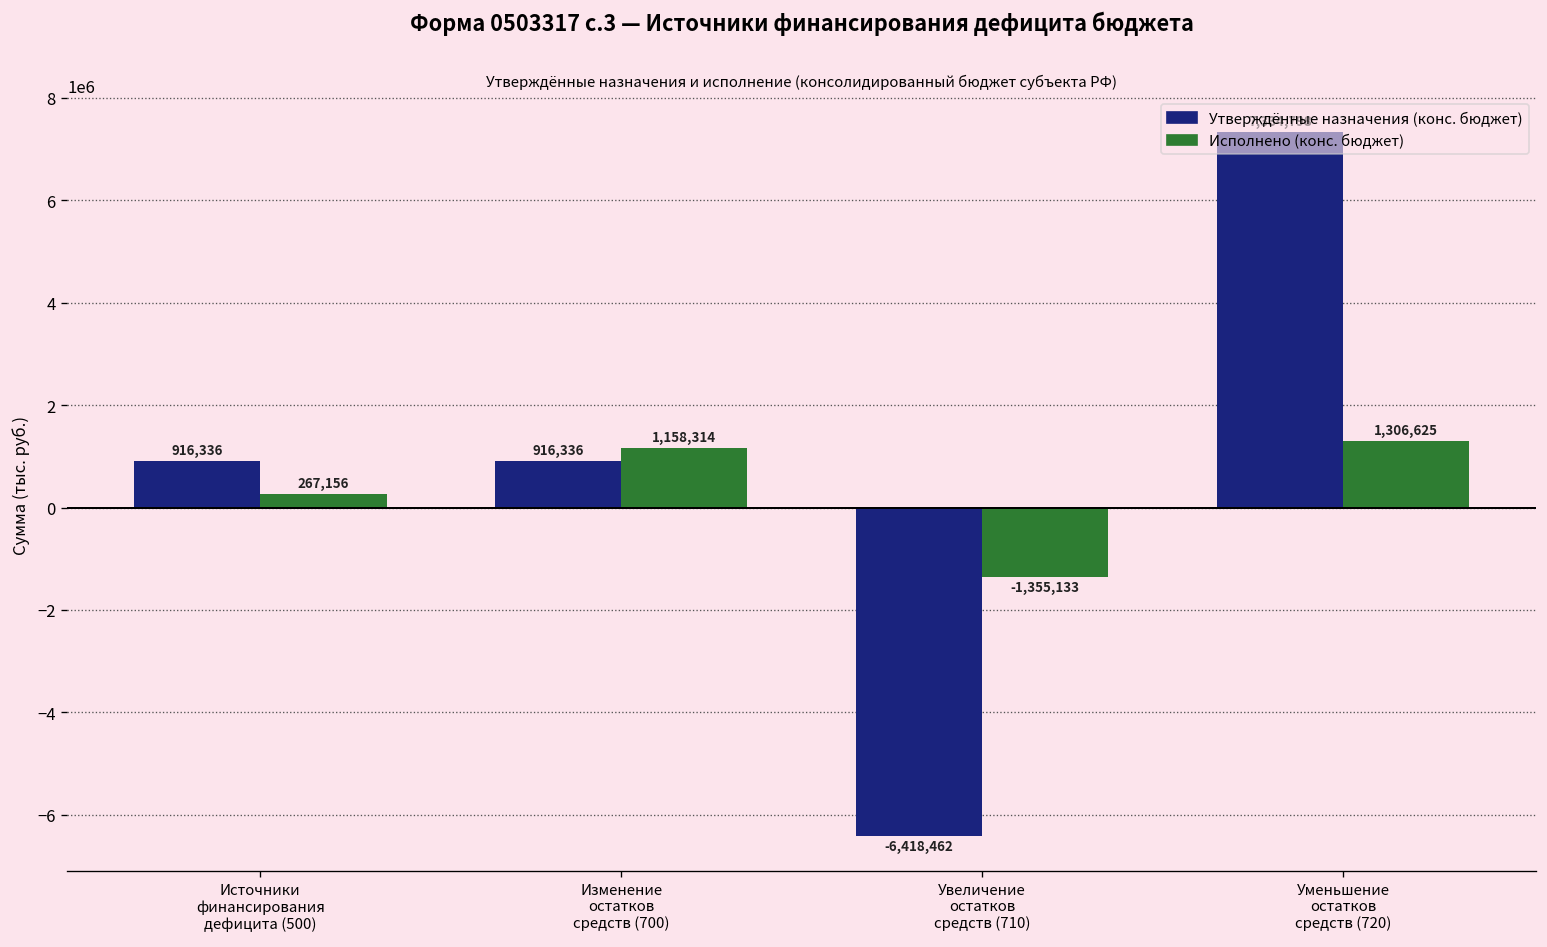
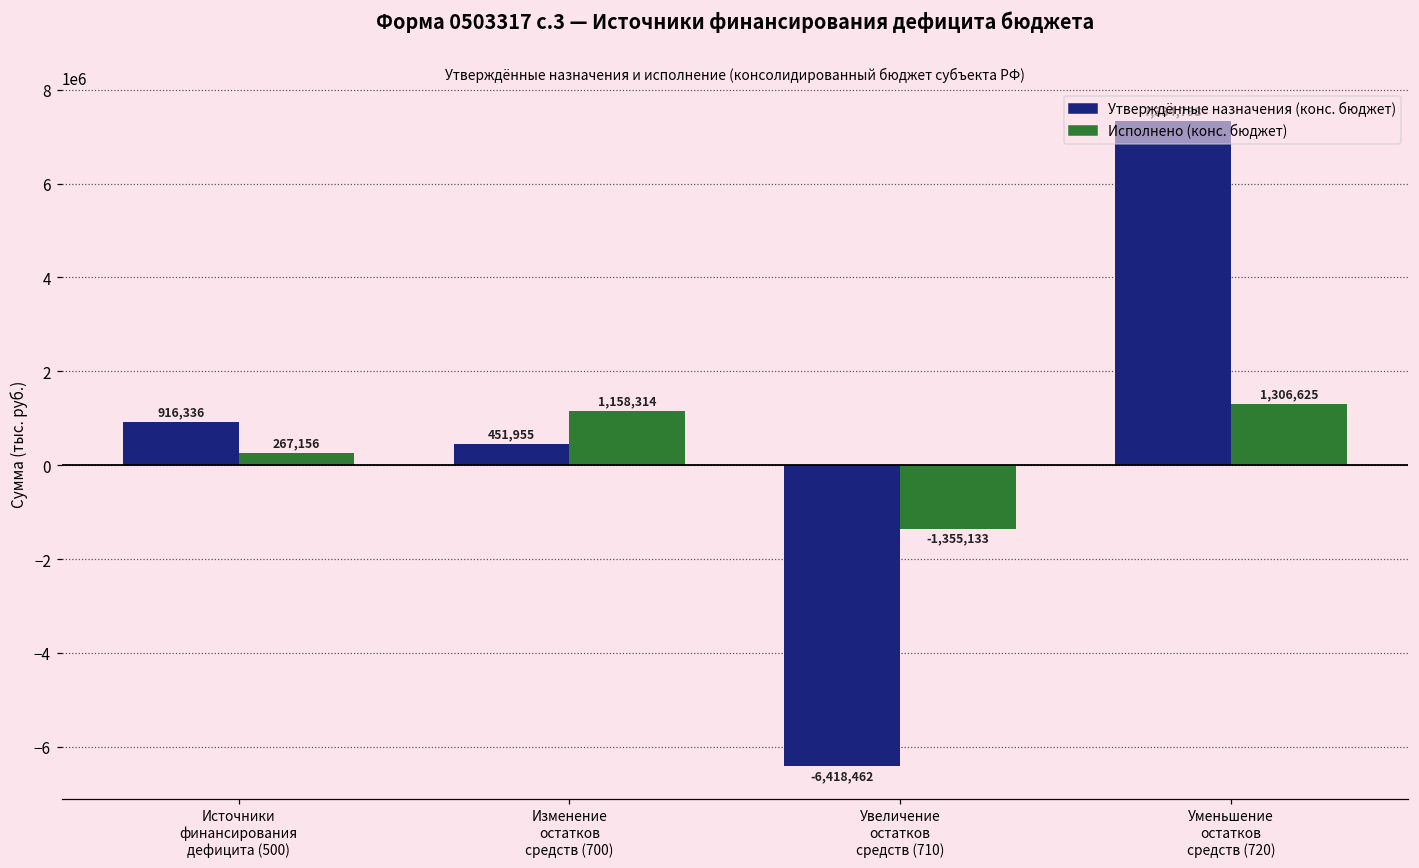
  {
    "Утверждённые назначения (конс. бюджет)": {
      "Источники финансирования дефицита (500)": "916,336",
-     "Изменение остатков средств (700)": "916,336",
+     "Изменение остатков средств (700)": "451,955",
      "Увеличение остатков средств (710)": "-6,418,462"
    },
    "Исполнено (конс. бюджет)": {
      "Источники финансирования дефицита (500)": "267,156",
      "Изменение остатков средств (700)": "1,158,314",
      "Увеличение остатков средств (710)": "-1,355,133",
      "Уменьшение остатков средств (720)": "1,306,625"
    }
  }
